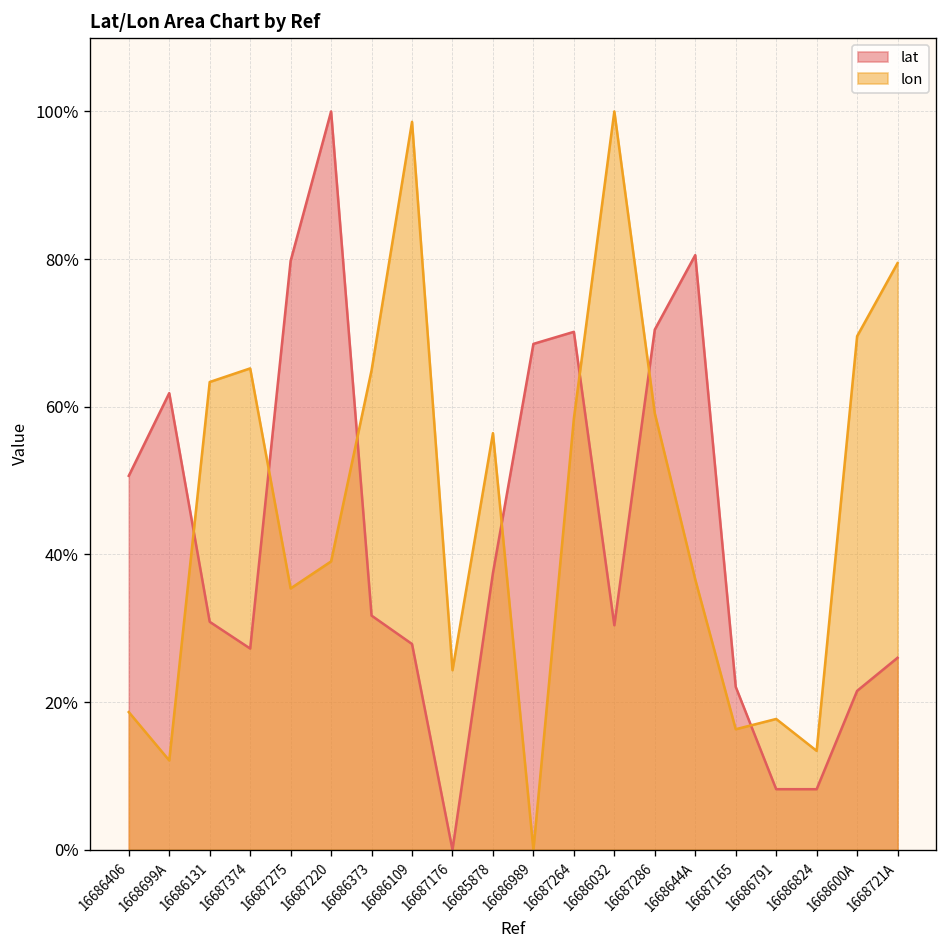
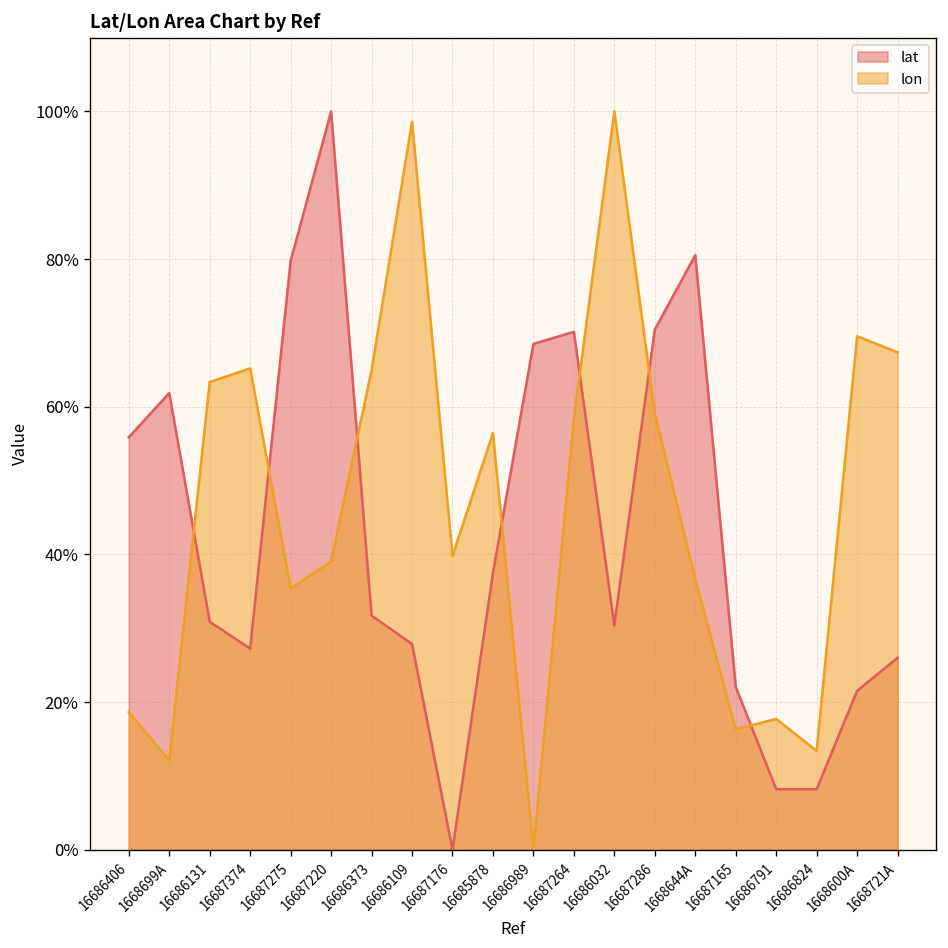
  {
    "lat": {
-     "16686406": "51%",
+     "16686406": "56%",
      "1668699A": "62%",
      "16686131": "31%",
      "16687374": "27%",
      "16687275": "80%",
      "16687220": "100%",
      "16686373": "32%",
      "16686109": "28%",
      "16687176": "0%",
      "16685878": "37%",
      "16686989": "69%",
      "16687264": "70%",
      "16686032": "30%",
      "16687286": "70%",
      "1668644A": "81%",
      "16687165": "22%",
      "16686791": "8%",
      "16686824": "8%",
      "1668600A": "22%",
      "1668721A": "26%"
    },
    "lon": {
      "16686406": "19%",
      "1668699A": "12%",
      "16686131": "63%",
      "16687374": "65%",
      "16687275": "35%",
      "16687220": "39%",
      "16686373": "65%",
      "16686109": "99%",
-     "16687176": "24%",
+     "16687176": "40%",
      "16685878": "56%",
      "16686989": "0%",
      "16687264": "58%",
      "16686032": "100%",
      "16687286": "59%",
      "1668644A": "37%",
      "16687165": "16%",
      "16686791": "18%",
      "16686824": "13%",
      "1668600A": "70%",
-     "1668721A": "79%"
+     "1668721A": "67%"
    }
  }
